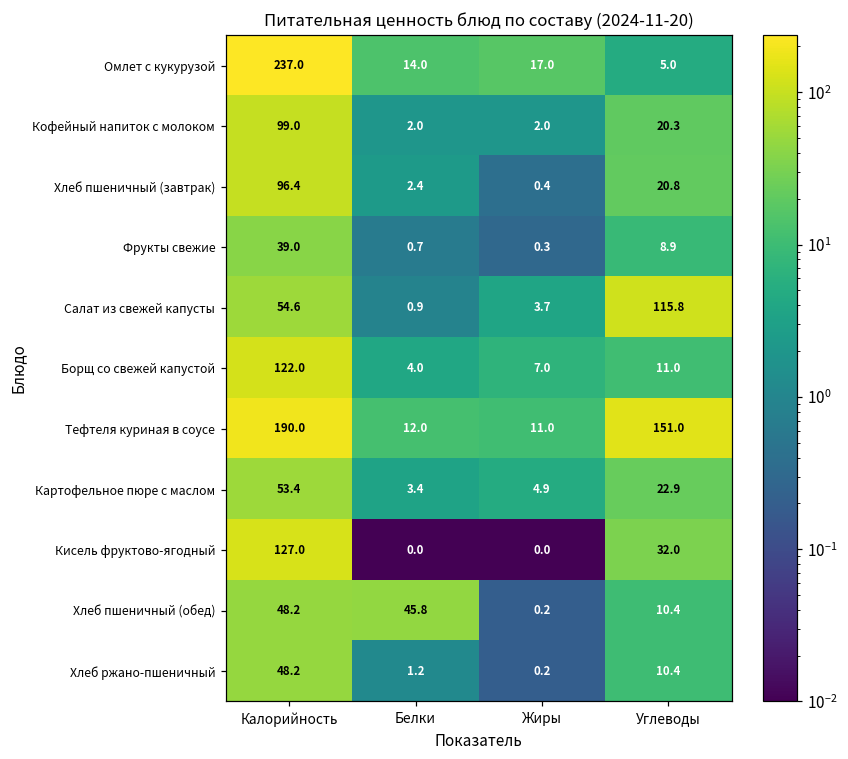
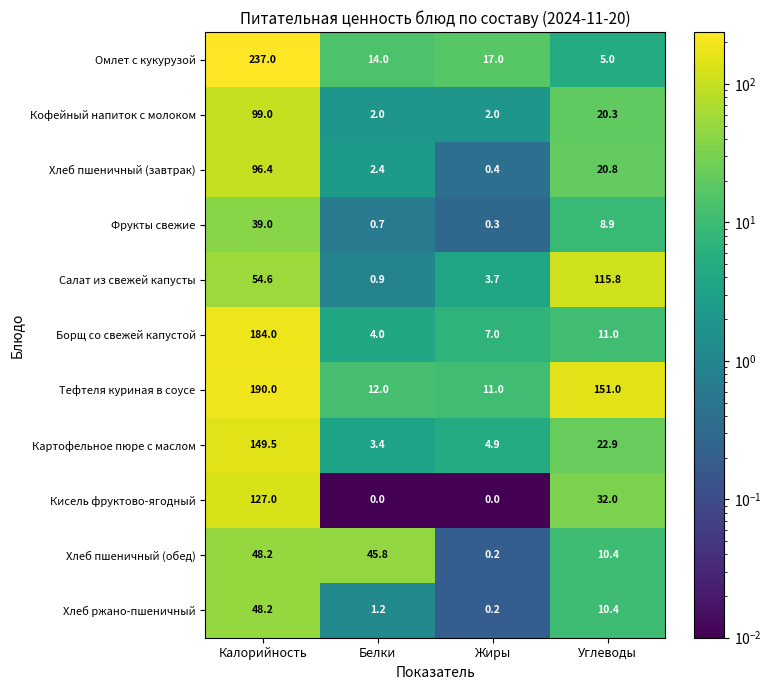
  {
    "Омлет с кукурузой": {
      "Калорийность": 237.0,
      "Белки": 14.0,
      "Жиры": 17.0,
      "Углеводы": 5.0
    },
    "Кофейный напиток с молоком": {
      "Калорийность": 99.0,
      "Белки": 2.0,
      "Жиры": 2.0,
      "Углеводы": 20.3
    },
    "Хлеб пшеничный (завтрак)": {
      "Калорийность": 96.4,
      "Белки": 2.4,
      "Жиры": 0.4,
      "Углеводы": 20.8
    },
    "Фрукты свежие": {
      "Калорийность": 39.0,
      "Белки": 0.7,
      "Жиры": 0.3,
      "Углеводы": 8.9
    },
    "Салат из свежей капусты": {
      "Калорийность": 54.6,
      "Белки": 0.9,
      "Жиры": 3.7,
      "Углеводы": 115.8
    },
    "Борщ со свежей капустой": {
-     "Калорийность": 122.0,
+     "Калорийность": 184.0,
      "Белки": 4.0,
      "Жиры": 7.0,
      "Углеводы": 11.0
    },
    "Тефтеля куриная в соусе": {
      "Калорийность": 190.0,
      "Белки": 12.0,
      "Жиры": 11.0,
      "Углеводы": 151.0
    },
    "Картофельное пюре с маслом": {
-     "Калорийность": 53.4,
+     "Калорийность": 149.5,
      "Белки": 3.4,
      "Жиры": 4.9,
      "Углеводы": 22.9
    },
    "Кисель фруктово-ягодный": {
      "Калорийность": 127.0,
      "Белки": 0.0,
      "Жиры": 0.0,
      "Углеводы": 32.0
    },
    "Хлеб пшеничный (обед)": {
      "Калорийность": 48.2,
      "Белки": 45.8,
      "Жиры": 0.2,
      "Углеводы": 10.4
    },
    "Хлеб ржано-пшеничный": {
      "Калорийность": 48.2,
      "Белки": 1.2,
      "Жиры": 0.2,
      "Углеводы": 10.4
    }
  }
